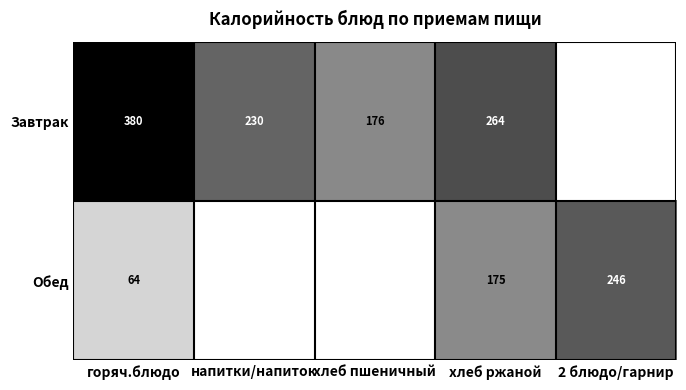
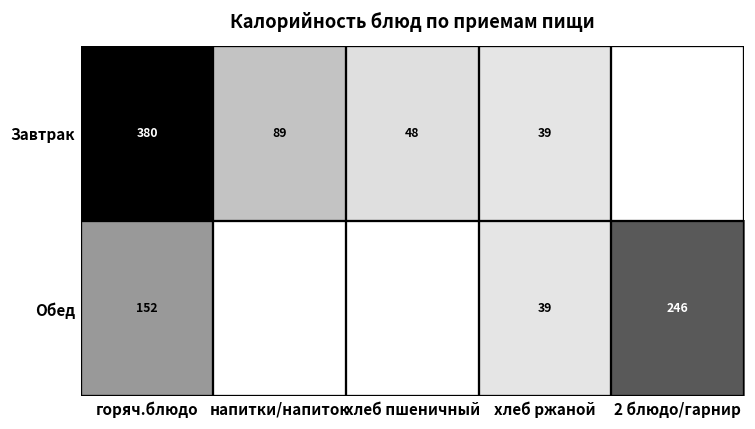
  {
    "Завтрак": {
      "горяч.блюдо": 380,
-     "напитки/напиток": 230,
-     "хлеб пшеничный": 176,
-     "хлеб ржаной": 264
+     "напитки/напиток": 89,
+     "хлеб пшеничный": 48,
+     "хлеб ржаной": 39
    },
    "Обед": {
-     "горяч.блюдо": 64,
-     "хлеб ржаной": 175,
+     "горяч.блюдо": 152,
+     "хлеб ржаной": 39,
      "2 блюдо/гарнир": 246
    }
  }
